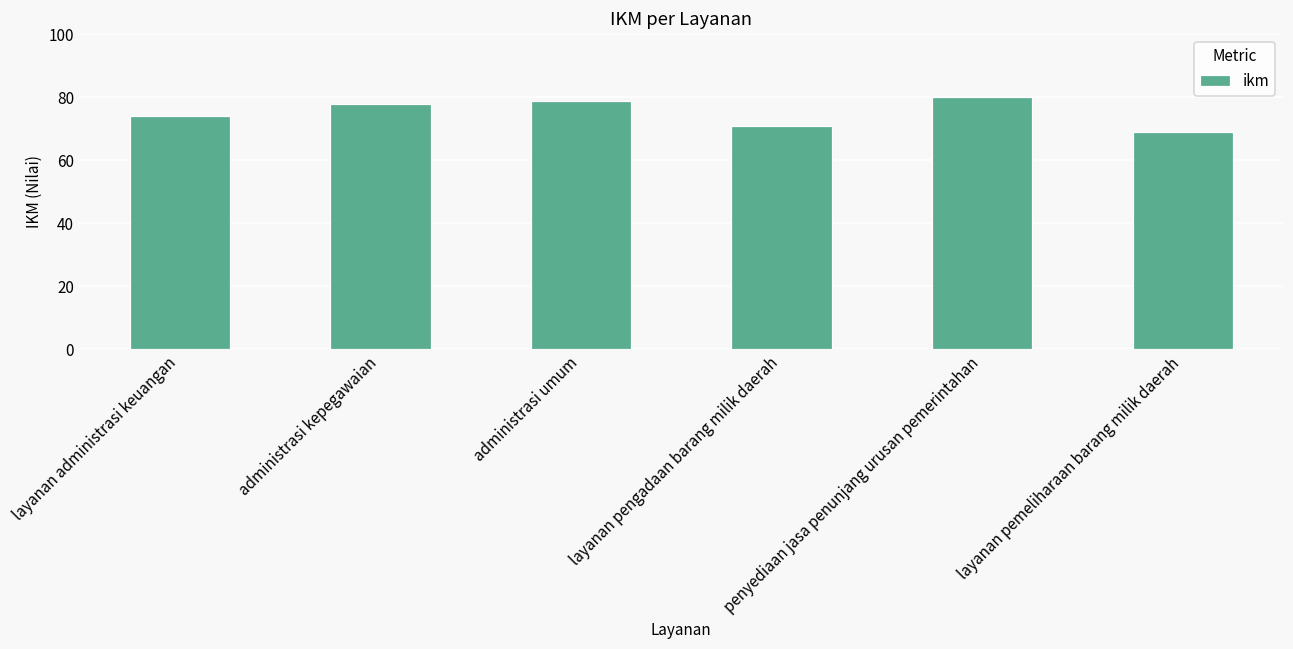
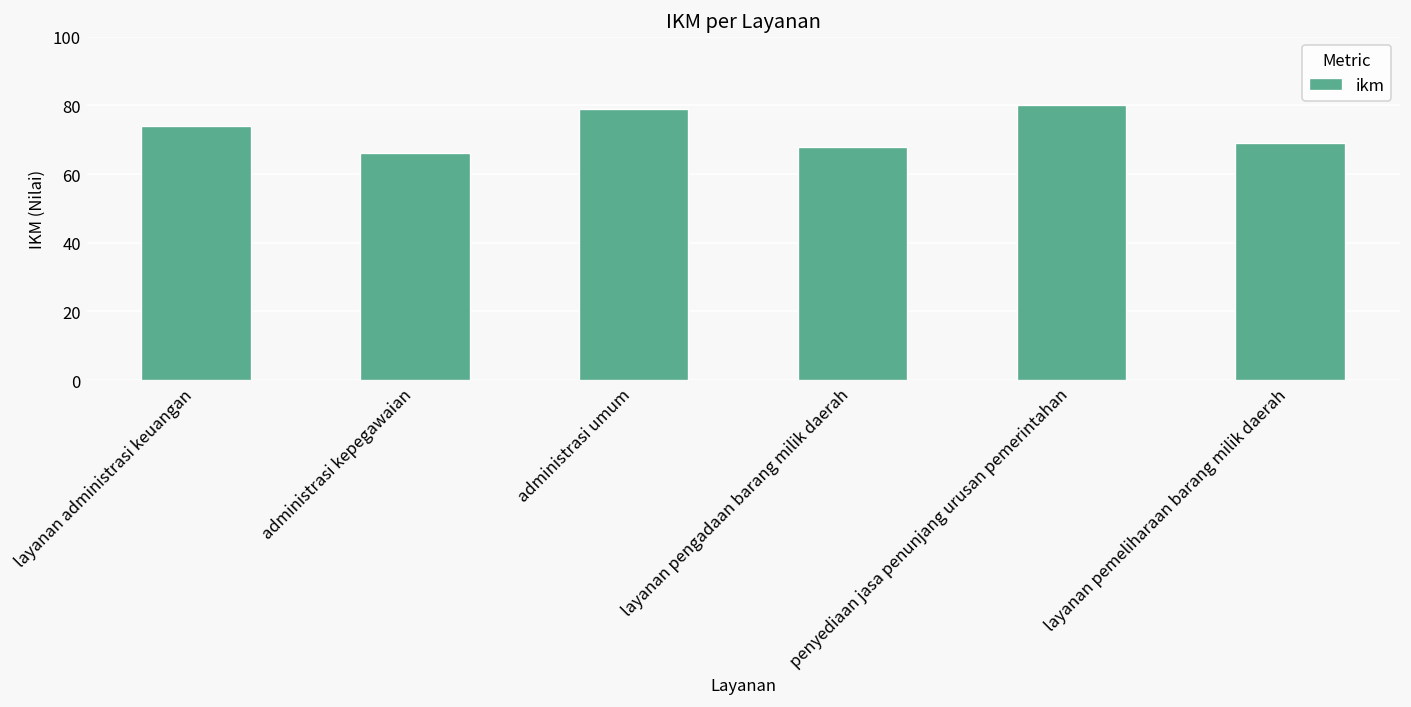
  {
    "layanan administrasi keuangan": 74,
-   "administrasi kepegawaian": 78,
+   "administrasi kepegawaian": 66,
    "administrasi umum": 79,
-   "layanan pengadaan barang milik daerah": 71,
+   "layanan pengadaan barang milik daerah": 68,
    "penyediaan jasa penunjang urusan pemerintahan": 80,
    "layanan pemeliharaan barang milik daerah": 69
  }
